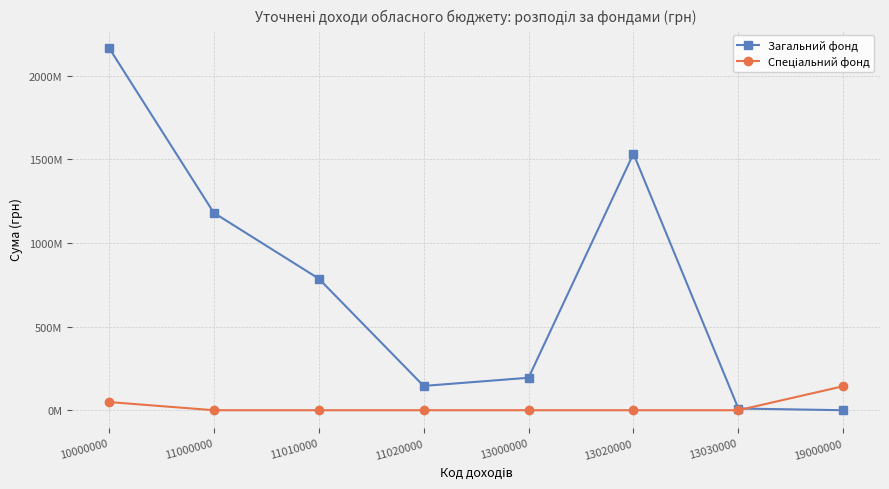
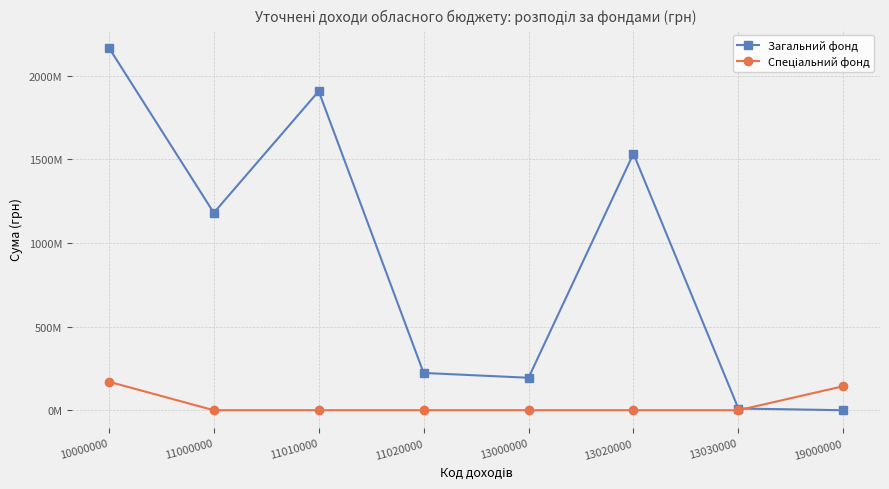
  {
    "Загальний фонд": {
      "10000000": 2170000000,
      "11000000": 1180000000,
-     "11010000": 790000000,
-     "11020000": 150000000,
+     "11010000": 1910000000,
+     "11020000": 220000000,
      "13000000": 190000000,
      "13020000": 1530000000,
      "19000000": 0
    },
    "Спеціальний фонд": {
-     "10000000": 50000000,
+     "10000000": 170000000,
      "11000000": 0,
      "11010000": 0,
      "11020000": 0,
      "13000000": 0,
      "13020000": 0,
      "19000000": 140000000
    }
  }
